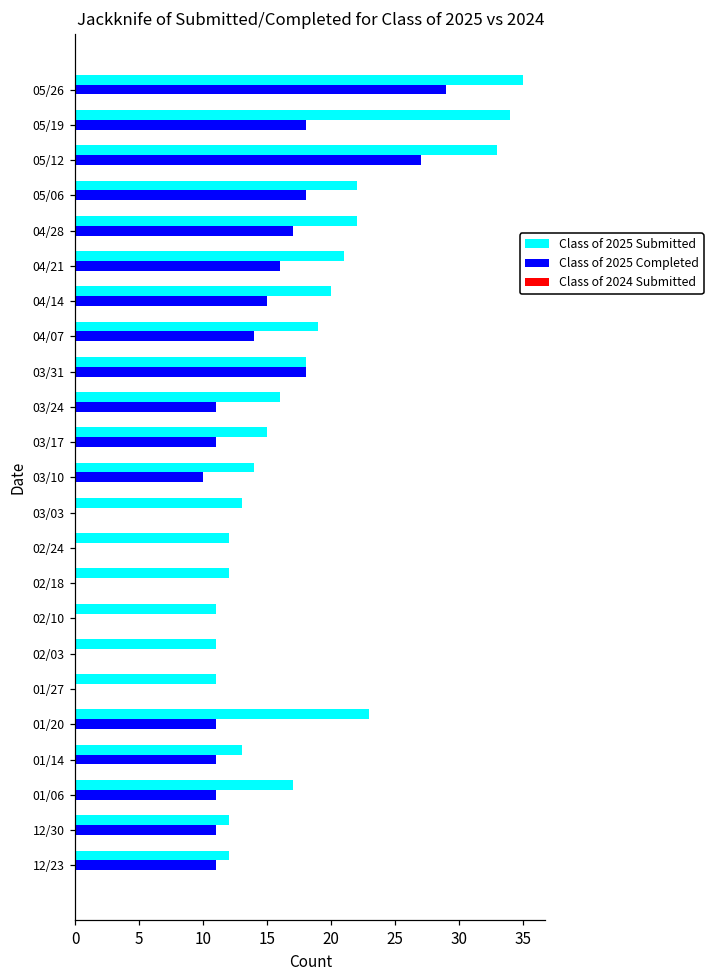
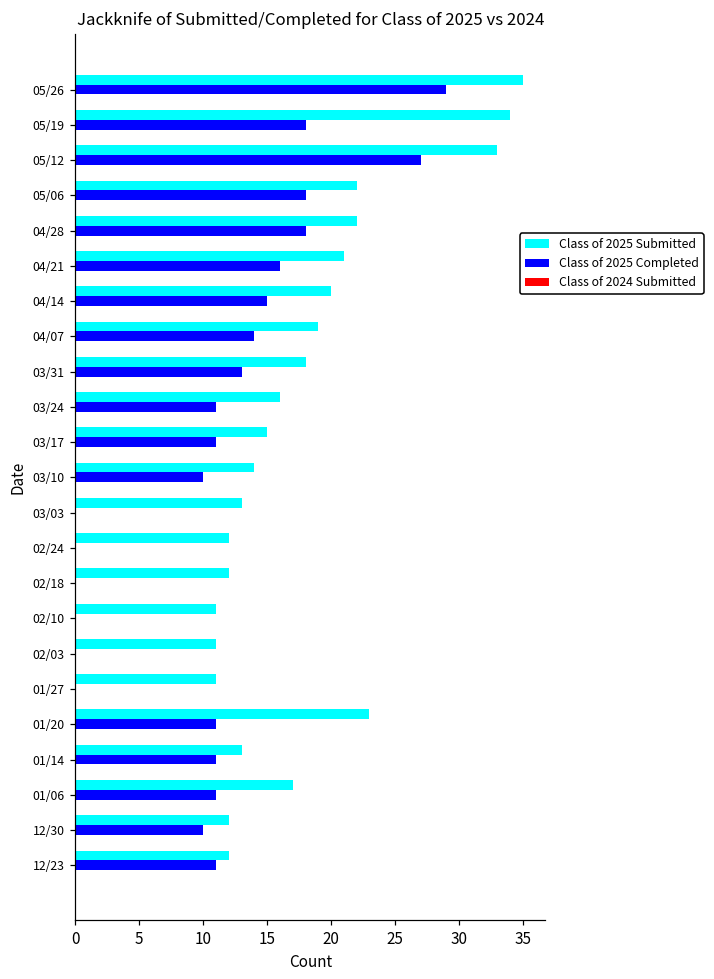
  {
    "Class of 2025 Submitted": {
      "05/26": 35,
      "05/19": 34,
      "05/12": 33,
      "05/06": 22,
      "04/28": 22,
      "04/21": 21,
      "04/14": 20,
      "04/07": 19,
      "03/31": 18,
      "03/24": 16,
      "03/17": 15,
      "03/10": 14,
      "03/03": 13,
      "02/24": 12,
      "02/18": 12,
      "02/10": 11,
      "02/03": 11,
      "01/27": 11,
      "01/20": 23,
      "01/14": 13,
      "01/06": 17,
      "12/30": 12,
      "12/23": 12
    },
    "Class of 2025 Completed": {
      "05/26": 29,
      "05/19": 18,
      "05/12": 27,
      "05/06": 18,
-     "04/28": 17,
+     "04/28": 18,
      "04/21": 16,
      "04/14": 15,
      "04/07": 14,
-     "03/31": 18,
+     "03/31": 13,
      "03/24": 11,
      "03/17": 11,
      "03/10": 10,
      "03/03": 0,
      "02/24": 0,
      "02/18": 0,
      "02/10": 0,
      "02/03": 0,
      "01/27": 0,
      "01/20": 11,
      "01/14": 11,
      "01/06": 11,
-     "12/30": 11,
+     "12/30": 10,
      "12/23": 11
    },
    "Class of 2024 Submitted": {
      "05/26": 0,
      "05/19": 0,
      "05/12": 0,
      "05/06": 0,
      "04/28": 0,
      "04/21": 0,
      "04/14": 0,
      "04/07": 0,
      "03/31": 0,
      "03/24": 0,
      "03/17": 0,
      "03/10": 0,
      "03/03": 0,
      "02/24": 0,
      "02/18": 0,
      "02/10": 0,
      "02/03": 0,
      "01/27": 0,
      "01/20": 0,
      "01/14": 0,
      "01/06": 0,
      "12/30": 0,
      "12/23": 0
    }
  }
